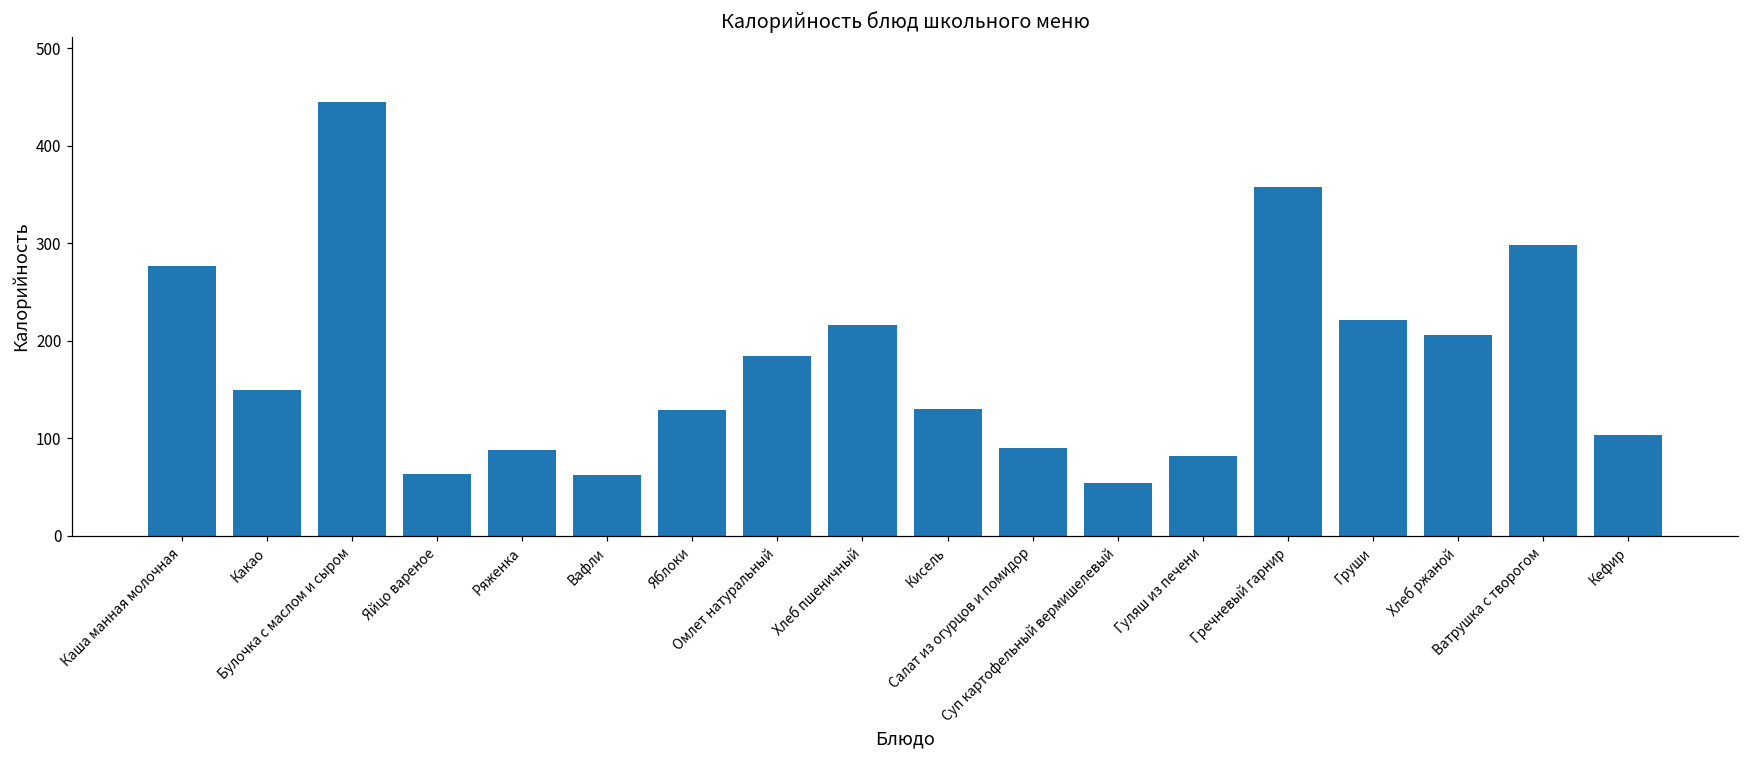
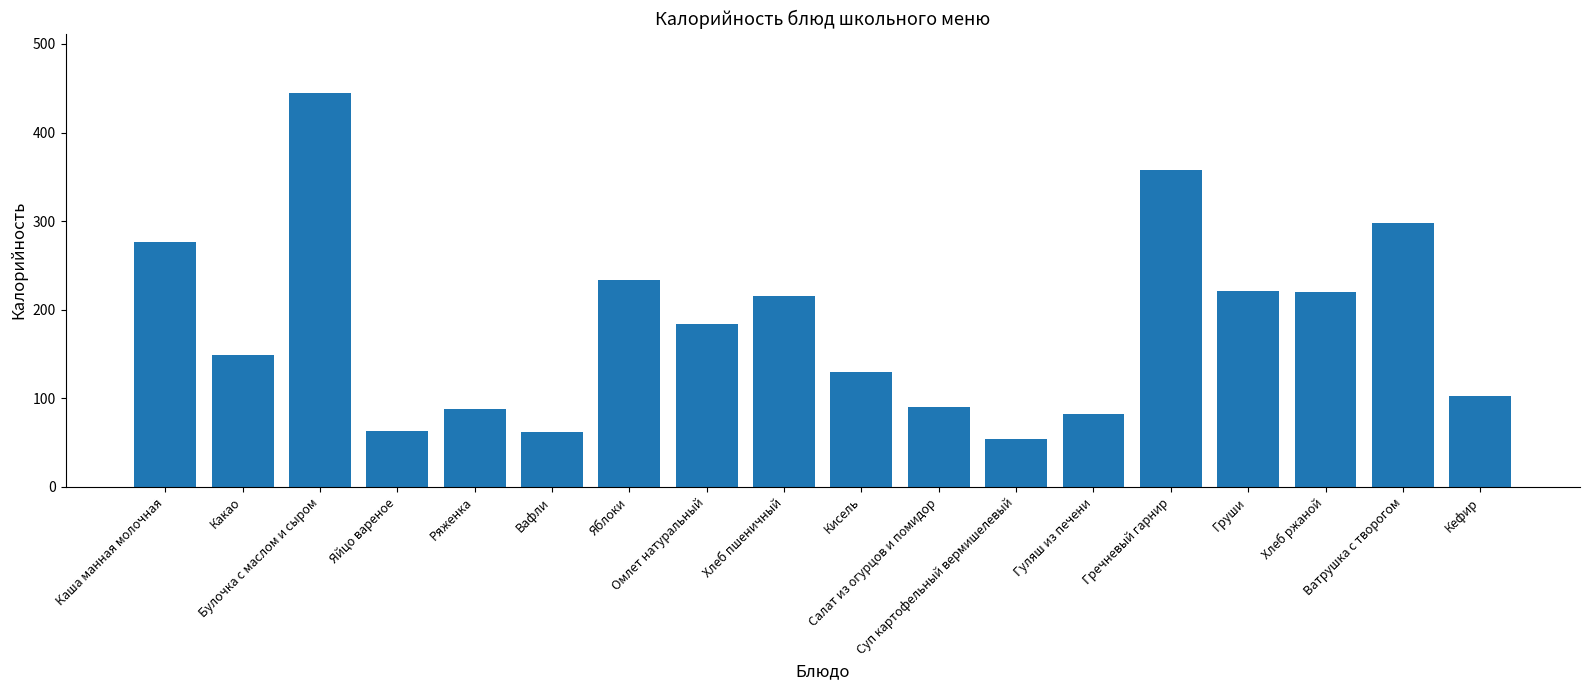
  {
    "Каша манная молочная": 280,
    "Какао": 150,
    "Булочка с маслом и сыром": 450,
    "Яйцо вареное": 60,
    "Ряженка": 90,
    "Вафли": 60,
-   "Яблоки": 130,
+   "Яблоки": 230,
    "Омлет натуральный": 180,
    "Хлеб пшеничный": 220,
    "Кисель": 130,
    "Салат из огурцов и помидор": 90,
    "Суп картофельный вермишелевый": 50,
    "Гуляш из печени": 80,
    "Гречневый гарнир": 360,
    "Груши": 220,
-   "Хлеб ржаной": 210,
+   "Хлеб ржаной": 220,
    "Ватрушка с творогом": 300,
    "Кефир": 100
  }
